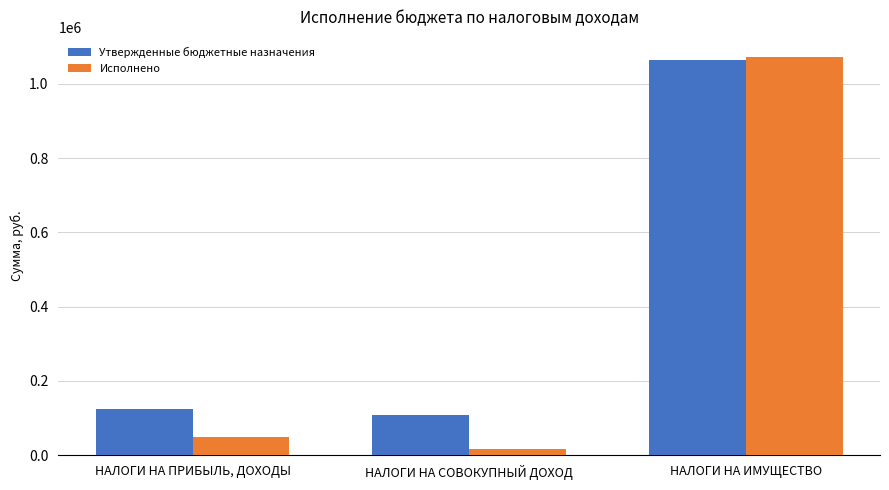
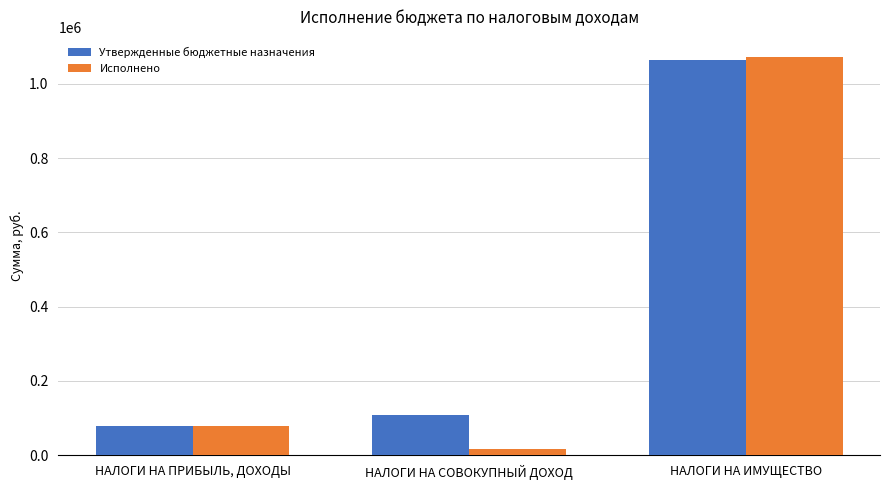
  {
    "Утвержденные бюджетные назначения": {
-     "НАЛОГИ НА ПРИБЫЛЬ, ДОХОДЫ": 120000,
+     "НАЛОГИ НА ПРИБЫЛЬ, ДОХОДЫ": 80000,
      "НАЛОГИ НА СОВОКУПНЫЙ ДОХОД": 110000,
      "НАЛОГИ НА ИМУЩЕСТВО": 1060000
    },
    "Исполнено": {
-     "НАЛОГИ НА ПРИБЫЛЬ, ДОХОДЫ": 50000,
+     "НАЛОГИ НА ПРИБЫЛЬ, ДОХОДЫ": 80000,
      "НАЛОГИ НА СОВОКУПНЫЙ ДОХОД": 20000,
      "НАЛОГИ НА ИМУЩЕСТВО": 1070000
    }
  }
